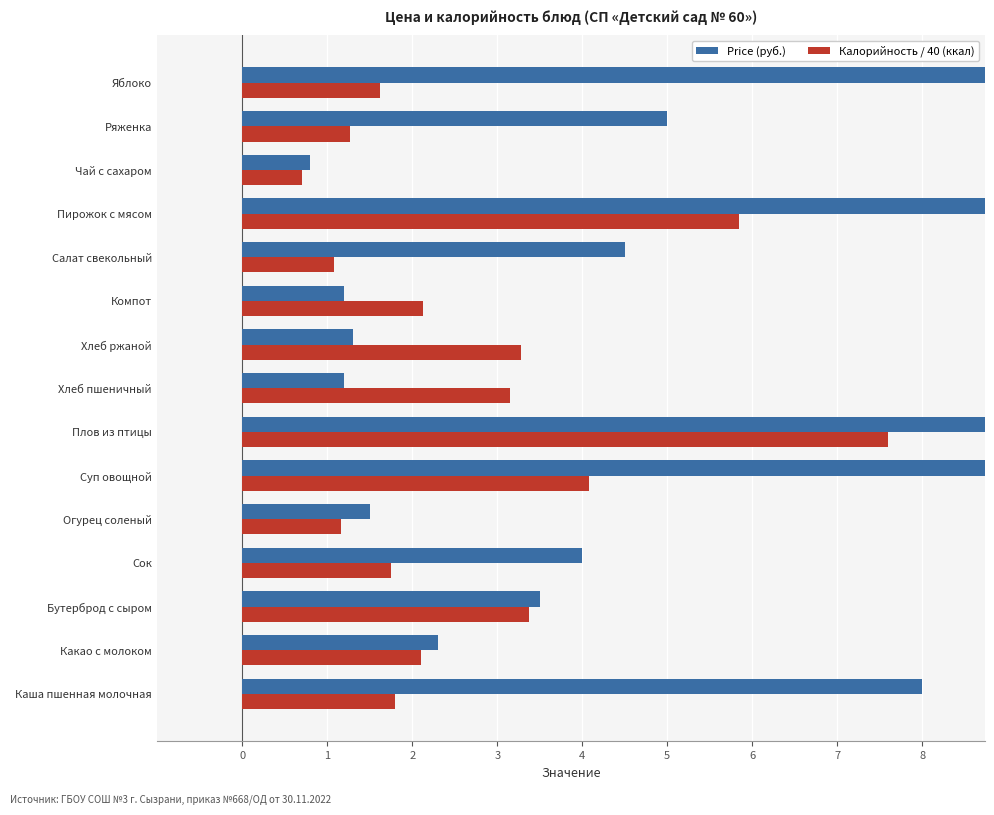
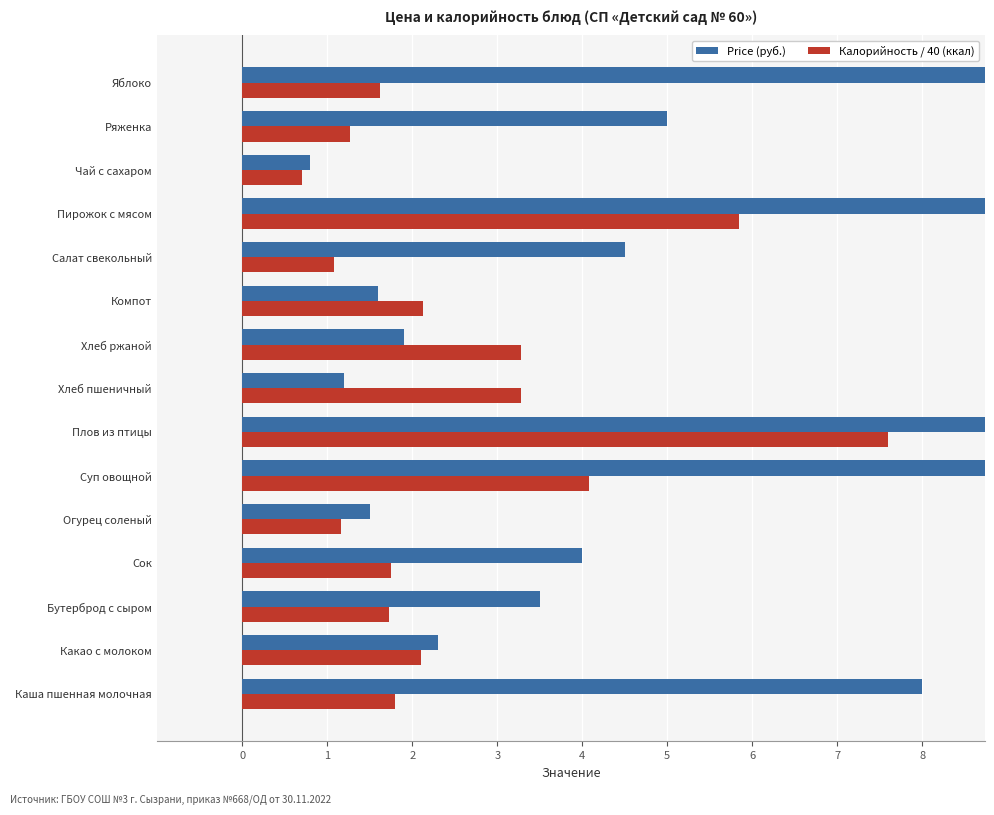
  {
    "Price (руб.)": {
      "Ряженка": 5.0,
      "Чай с сахаром": 0.8,
      "Салат свекольный": 4.5,
-     "Компот": 1.2,
-     "Хлеб ржаной": 1.3,
+     "Компот": 1.6,
+     "Хлеб ржаной": 1.9,
      "Хлеб пшеничный": 1.2,
      "Огурец соленый": 1.5,
      "Сок": 4.0,
      "Бутерброд с сыром": 3.5,
      "Какао с молоком": 2.3,
      "Каша пшенная молочная": 8.0
    },
    "Калорийность / 40 (ккал)": {
      "Яблоко": 1.6,
      "Ряженка": 1.3,
      "Чай с сахаром": 0.7,
      "Пирожок с мясом": 5.9,
      "Салат свекольный": 1.1,
      "Компот": 2.1,
      "Хлеб ржаной": 3.3,
-     "Хлеб пшеничный": 3.1,
+     "Хлеб пшеничный": 3.3,
      "Плов из птицы": 7.6,
      "Суп овощной": 4.1,
      "Огурец соленый": 1.2,
      "Сок": 1.8,
-     "Бутерброд с сыром": 3.4,
+     "Бутерброд с сыром": 1.7,
      "Какао с молоком": 2.1,
      "Каша пшенная молочная": 1.8
    }
  }
